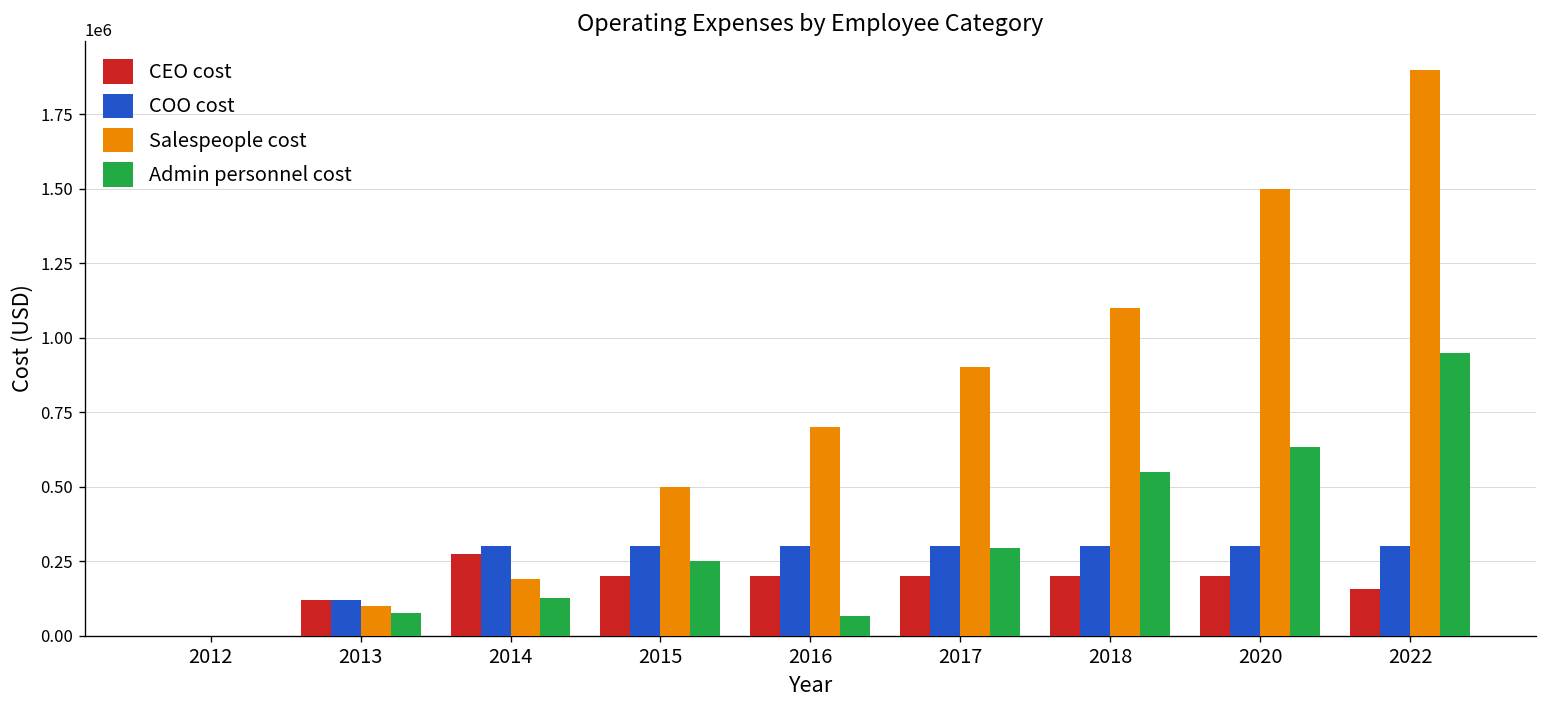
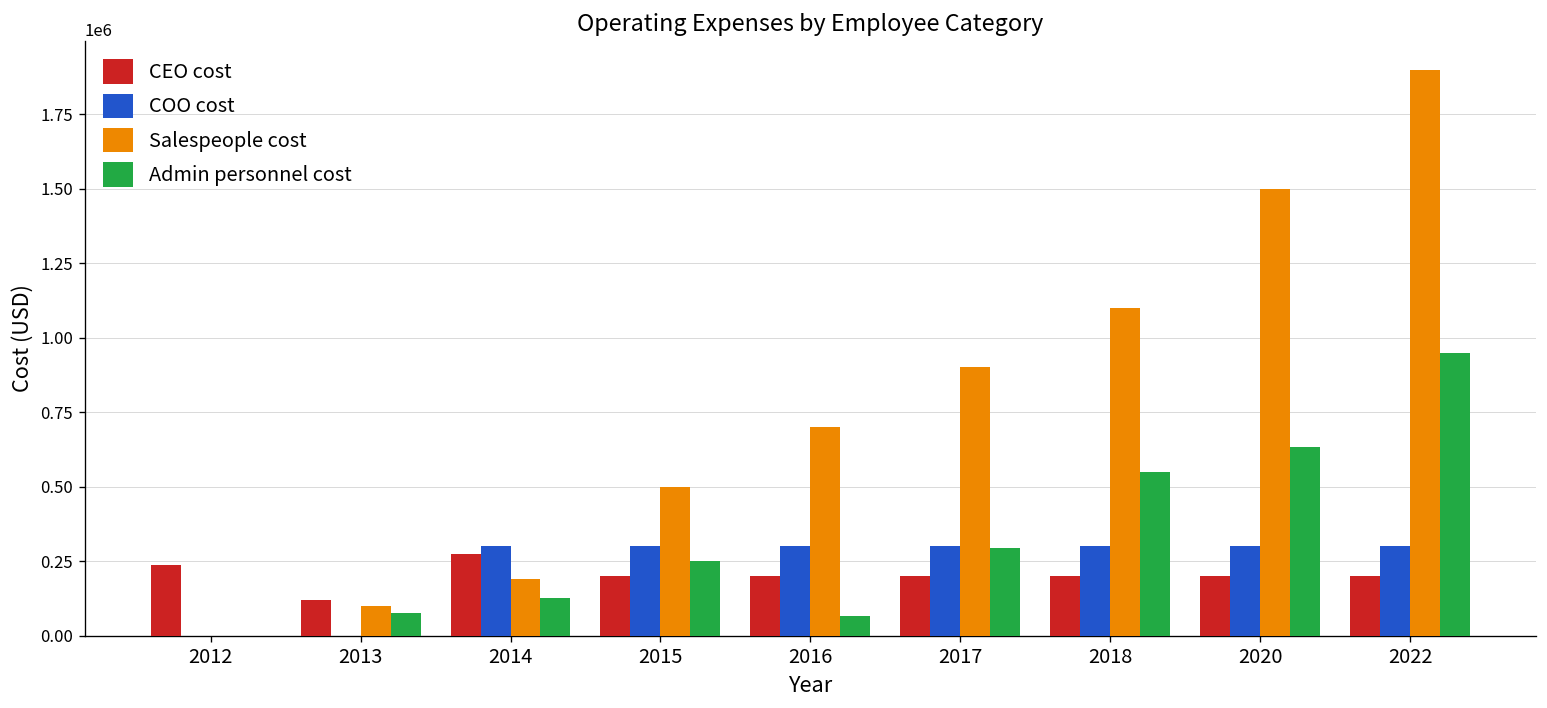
  {
    "CEO cost": {
-     "2012": 0,
+     "2012": 240000,
      "2013": 120000,
      "2014": 270000,
      "2015": 200000,
      "2016": 200000,
      "2017": 200000,
      "2018": 200000,
      "2020": 200000,
-     "2022": 160000
+     "2022": 200000
    },
    "COO cost": {
      "2012": 0,
-     "2013": 120000,
+     "2013": 0,
      "2014": 300000,
      "2015": 300000,
      "2016": 300000,
      "2017": 300000,
      "2018": 300000,
      "2020": 300000,
      "2022": 300000
    },
    "Salespeople cost": {
      "2012": 0,
      "2013": 100000,
      "2014": 190000,
      "2015": 500000,
      "2016": 700000,
      "2017": 900000,
      "2018": 1100000,
      "2020": 1500000,
      "2022": 1900000
    },
    "Admin personnel cost": {
      "2012": 0,
      "2013": 80000,
      "2014": 130000,
      "2015": 250000,
      "2016": 70000,
      "2017": 290000,
      "2018": 550000,
      "2020": 630000,
      "2022": 950000
    }
  }
